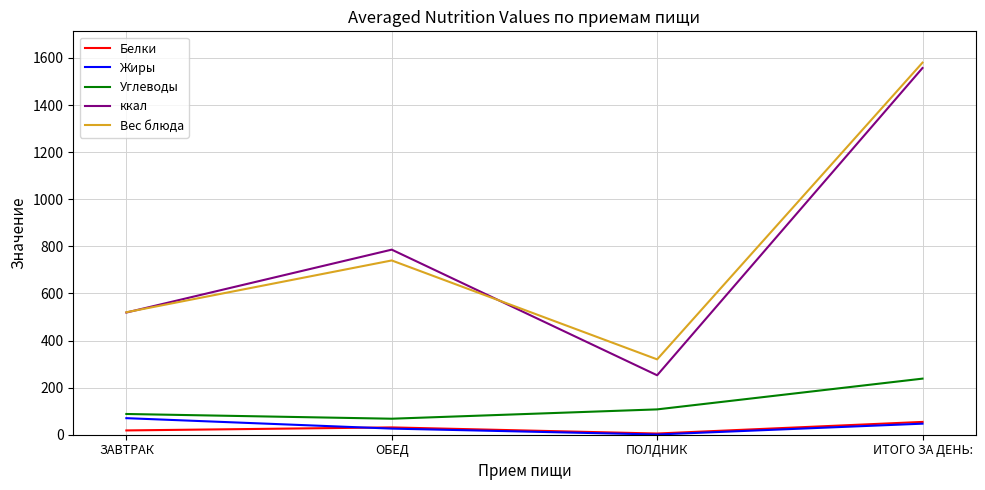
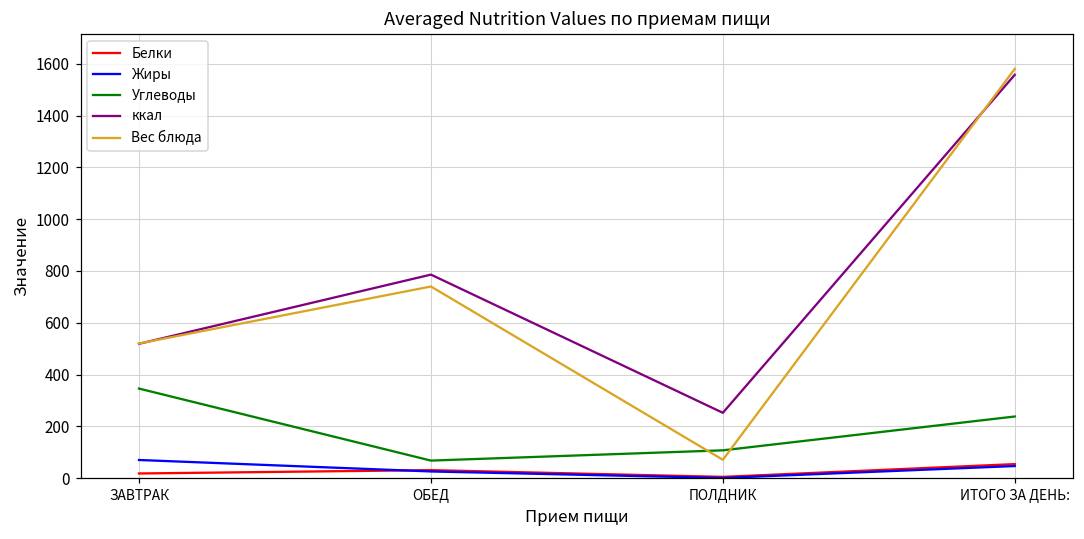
  {
    "Белки": {
      "ЗАВТРАК": 20
    },
    "Жиры": {
      "ЗАВТРАК": 70
    },
    "Углеводы": {
-     "ЗАВТРАК": 90,
+     "ЗАВТРАК": 350,
      "ОБЕД": 70,
      "ПОЛДНИК": 110,
      "ИТОГО ЗА ДЕНЬ:": 240
    },
    "ккал": {
      "ОБЕД": 790,
      "ПОЛДНИК": 250,
      "ИТОГО ЗА ДЕНЬ:": 1560
    },
    "Вес блюда": {
      "ОБЕД": 740,
-     "ПОЛДНИК": 320,
+     "ПОЛДНИК": 70,
      "ИТОГО ЗА ДЕНЬ:": 1580
    }
  }
